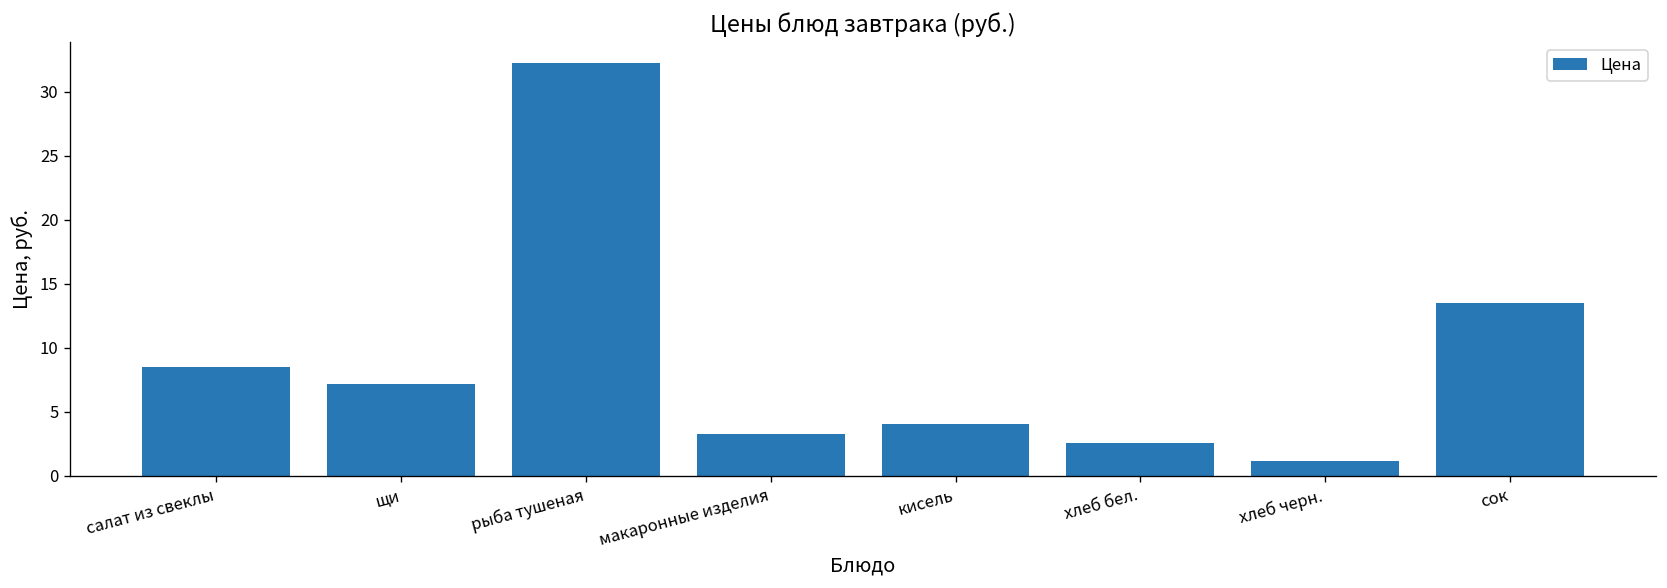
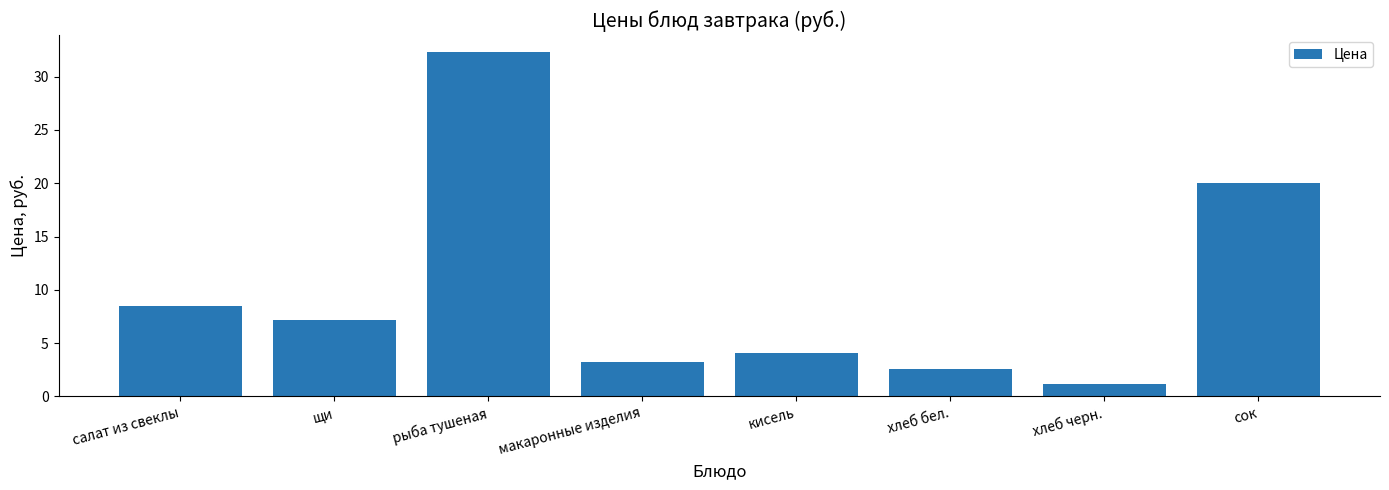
  {
    "салат из свеклы": 8.5,
    "щи": 7.2,
    "рыба тушеная": 32.3,
    "макаронные изделия": 3.3,
    "кисель": 4.1,
    "хлеб бел.": 2.6,
    "хлеб черн.": 1.2,
-   "сок": 13.5
+   "сок": 20.0
  }
